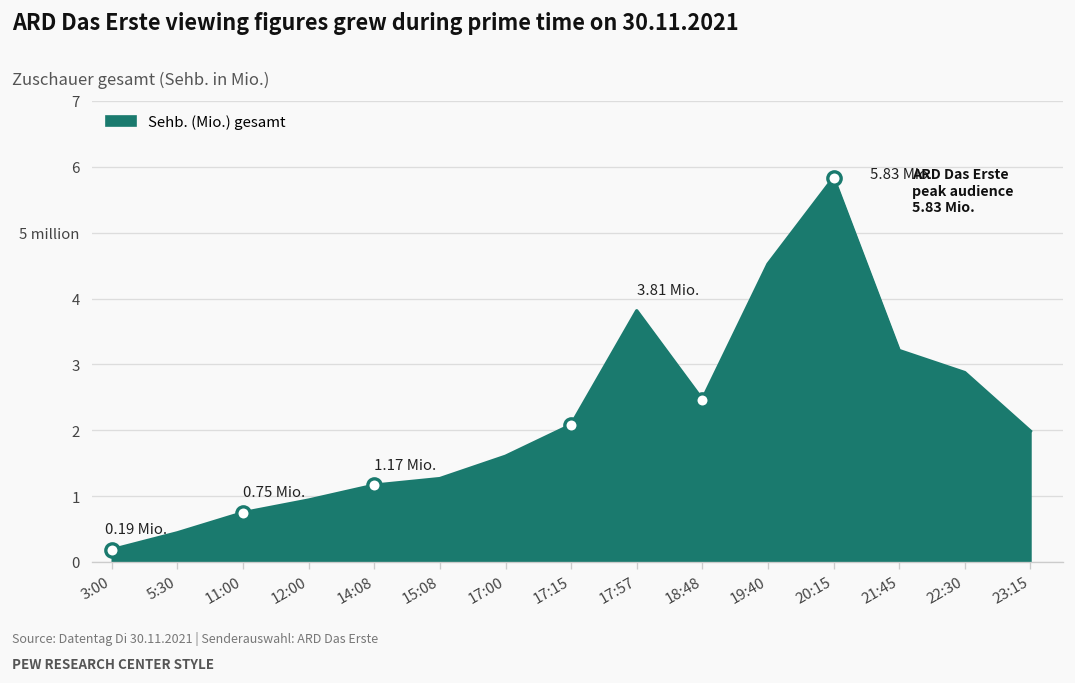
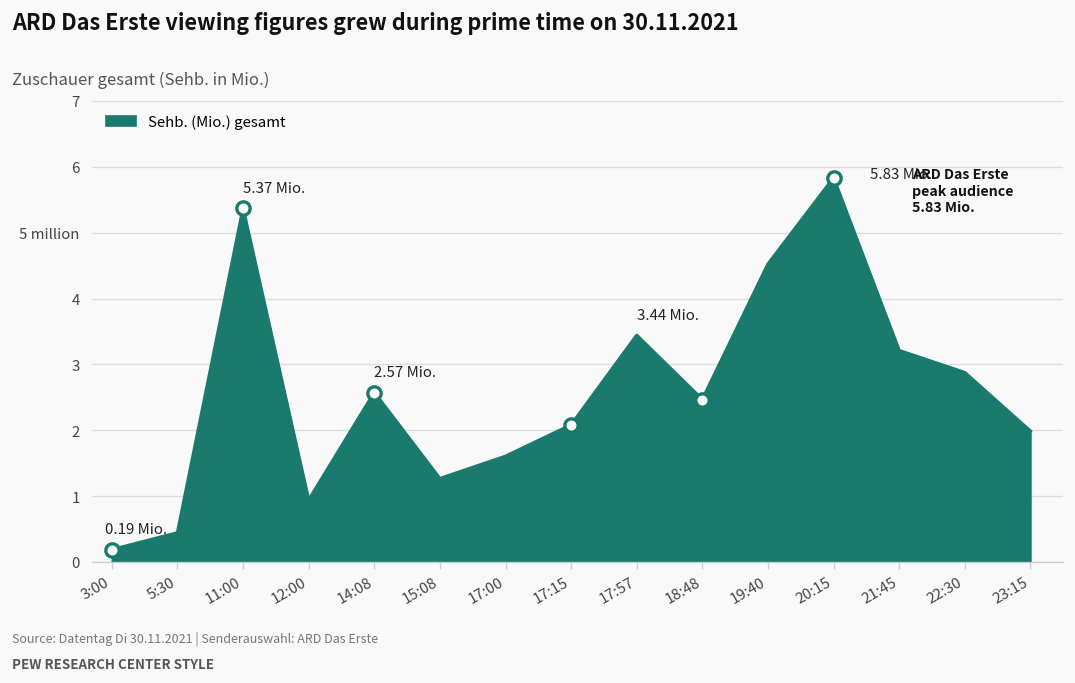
  {
    "Sehb. (Mio.) gesamt": {
-     "11:00": 0.75,
-     "14:08": 1.17,
-     "17:57": 3.81
+     "11:00": 5.37,
+     "14:08": 2.57,
+     "17:57": 3.44
    }
  }
